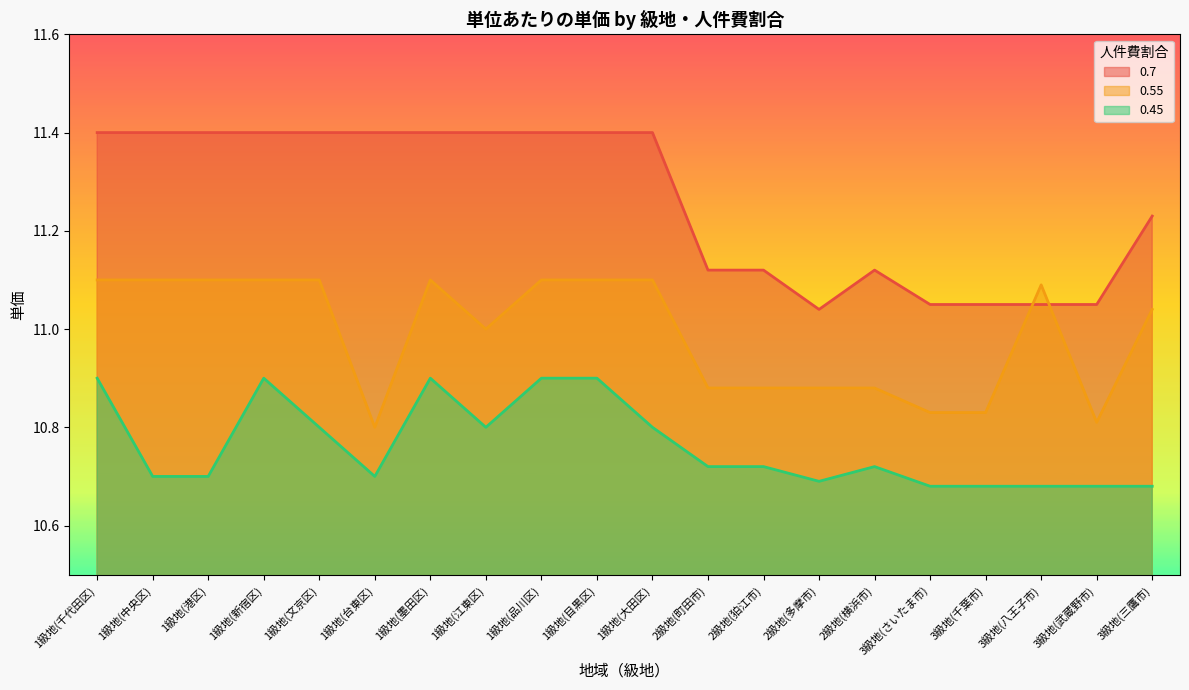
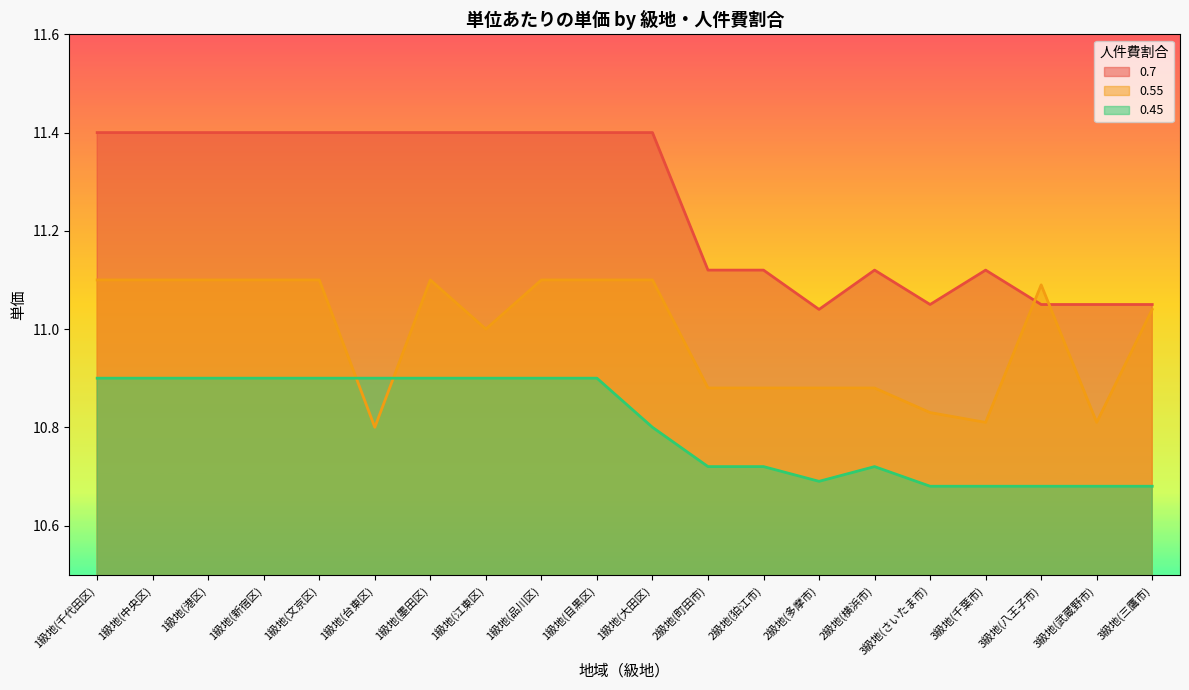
  {
    "0.7": {
      "1級地(千代田区)": 11.40,
      "1級地(中央区)": 11.40,
      "1級地(港区)": 11.40,
      "1級地(新宿区)": 11.40,
      "1級地(文京区)": 11.40,
      "1級地(台東区)": 11.40,
      "1級地(墨田区)": 11.40,
      "1級地(江東区)": 11.40,
      "1級地(品川区)": 11.40,
      "1級地(目黒区)": 11.40,
      "1級地(大田区)": 11.40,
      "2級地(町田市)": 11.12,
      "2級地(狛江市)": 11.12,
      "2級地(多摩市)": 11.04,
      "2級地(横浜市)": 11.12,
      "3級地(さいたま市)": 11.05,
-     "3級地(千葉市)": 11.05,
+     "3級地(千葉市)": 11.12,
      "3級地(八王子市)": 11.05,
      "3級地(武蔵野市)": 11.05,
-     "3級地(三鷹市)": 11.23
+     "3級地(三鷹市)": 11.05
    },
    "0.55": {
      "1級地(千代田区)": 11.10,
      "1級地(中央区)": 11.10,
      "1級地(港区)": 11.10,
      "1級地(新宿区)": 11.10,
      "1級地(文京区)": 11.10,
      "1級地(台東区)": 10.80,
      "1級地(墨田区)": 11.10,
      "1級地(江東区)": 11.00,
      "1級地(品川区)": 11.10,
      "1級地(目黒区)": 11.10,
      "1級地(大田区)": 11.10,
      "2級地(町田市)": 10.88,
      "2級地(狛江市)": 10.88,
      "2級地(多摩市)": 10.88,
      "2級地(横浜市)": 10.88,
      "3級地(さいたま市)": 10.83,
-     "3級地(千葉市)": 10.83,
+     "3級地(千葉市)": 10.81,
      "3級地(八王子市)": 11.09,
      "3級地(武蔵野市)": 10.81,
      "3級地(三鷹市)": 11.04
    },
    "0.45": {
      "1級地(千代田区)": 10.9,
-     "1級地(中央区)": 10.7,
-     "1級地(港区)": 10.7,
+     "1級地(中央区)": 10.9,
+     "1級地(港区)": 10.9,
      "1級地(新宿区)": 10.9,
-     "1級地(文京区)": 10.8,
-     "1級地(台東区)": 10.7,
+     "1級地(文京区)": 10.9,
+     "1級地(台東区)": 10.9,
      "1級地(墨田区)": 10.9,
-     "1級地(江東区)": 10.8,
+     "1級地(江東区)": 10.9,
      "1級地(品川区)": 10.9,
      "1級地(目黒区)": 10.9,
      "1級地(大田区)": 10.8,
      "2級地(町田市)": 10.72,
      "2級地(狛江市)": 10.72,
      "2級地(多摩市)": 10.69,
      "2級地(横浜市)": 10.72,
      "3級地(さいたま市)": 10.68,
      "3級地(千葉市)": 10.68,
      "3級地(八王子市)": 10.68,
      "3級地(武蔵野市)": 10.68,
      "3級地(三鷹市)": 10.68
    }
  }
